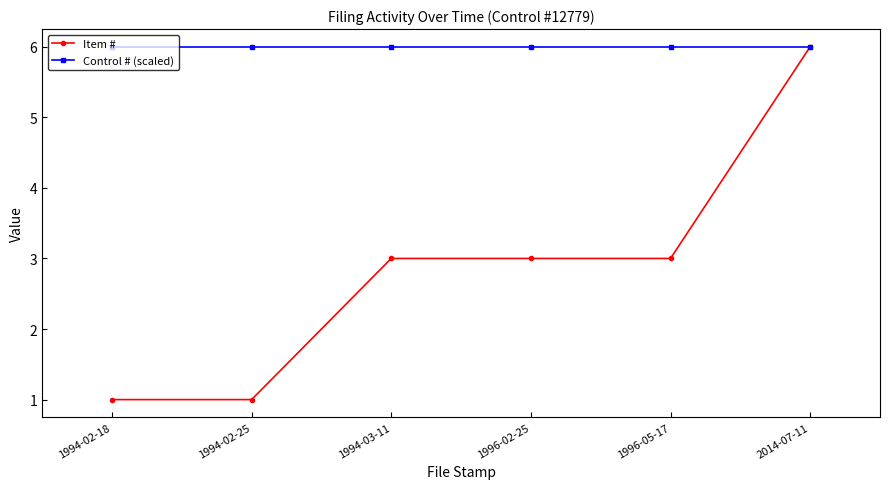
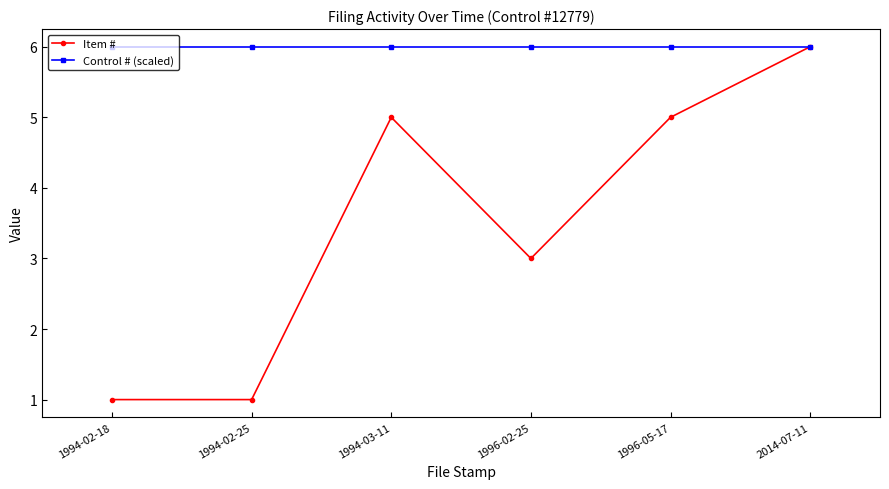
  {
    "Item #": {
      "1994-02-18": 1,
      "1994-02-25": 1,
-     "1994-03-11": 3,
+     "1994-03-11": 5,
      "1996-02-25": 3,
-     "1996-05-17": 3
+     "1996-05-17": 5
    },
    "Control # (scaled)": {
      "1994-02-25": 6,
      "1994-03-11": 6,
      "1996-02-25": 6,
      "1996-05-17": 6
    }
  }
